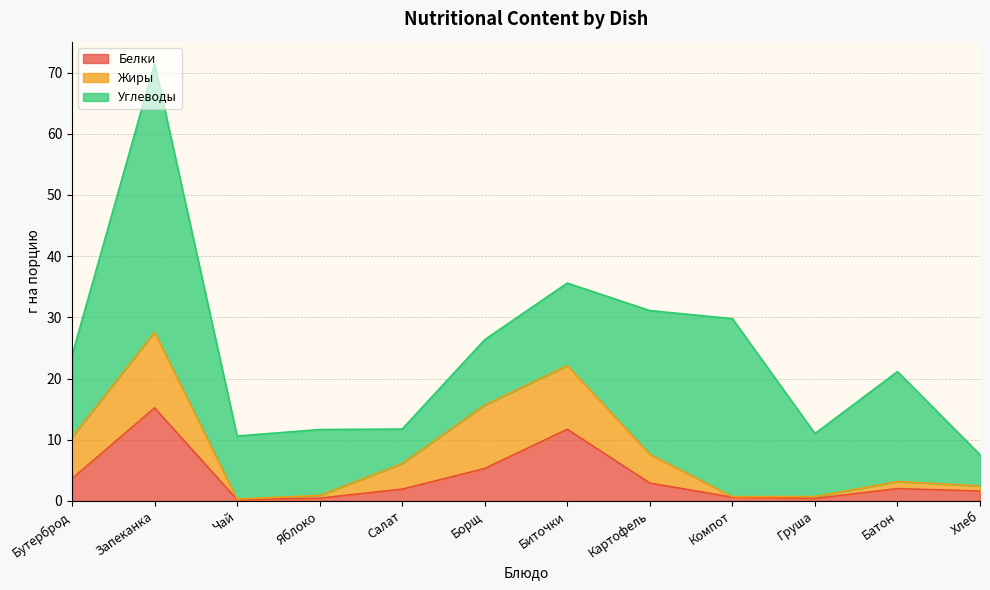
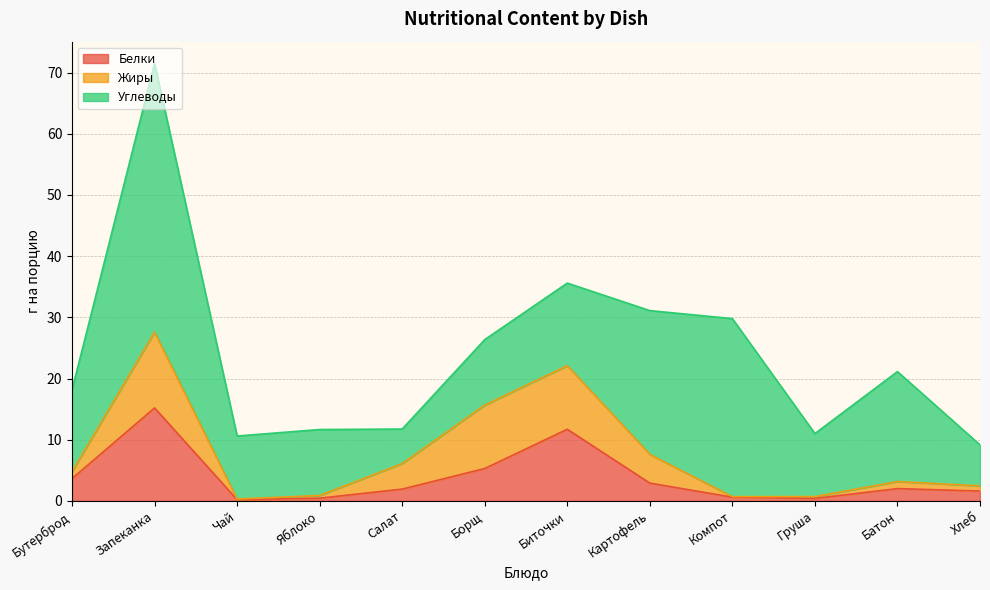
  {
    "Белки": {
      "Бутерброд": 4,
      "Запеканка": 15,
      "Яблоко": 0,
      "Салат": 2,
      "Борщ": 5,
      "Биточки": 12,
      "Картофель": 3,
      "Батон": 2,
      "Хлеб": 2
    },
    "Жиры": {
-     "Бутерброд": 7,
+     "Бутерброд": 1,
      "Запеканка": 12,
      "Яблоко": 0,
      "Салат": 4,
      "Борщ": 10,
      "Биточки": 10,
      "Картофель": 5,
      "Батон": 1,
      "Хлеб": 1
    },
    "Углеводы": {
      "Бутерброд": 13,
      "Чай": 10,
      "Яблоко": 11,
      "Салат": 6,
      "Борщ": 11,
      "Биточки": 14,
      "Картофель": 24,
      "Компот": 29,
      "Груша": 10,
      "Батон": 18,
-     "Хлеб": 5
+     "Хлеб": 7
    }
  }
